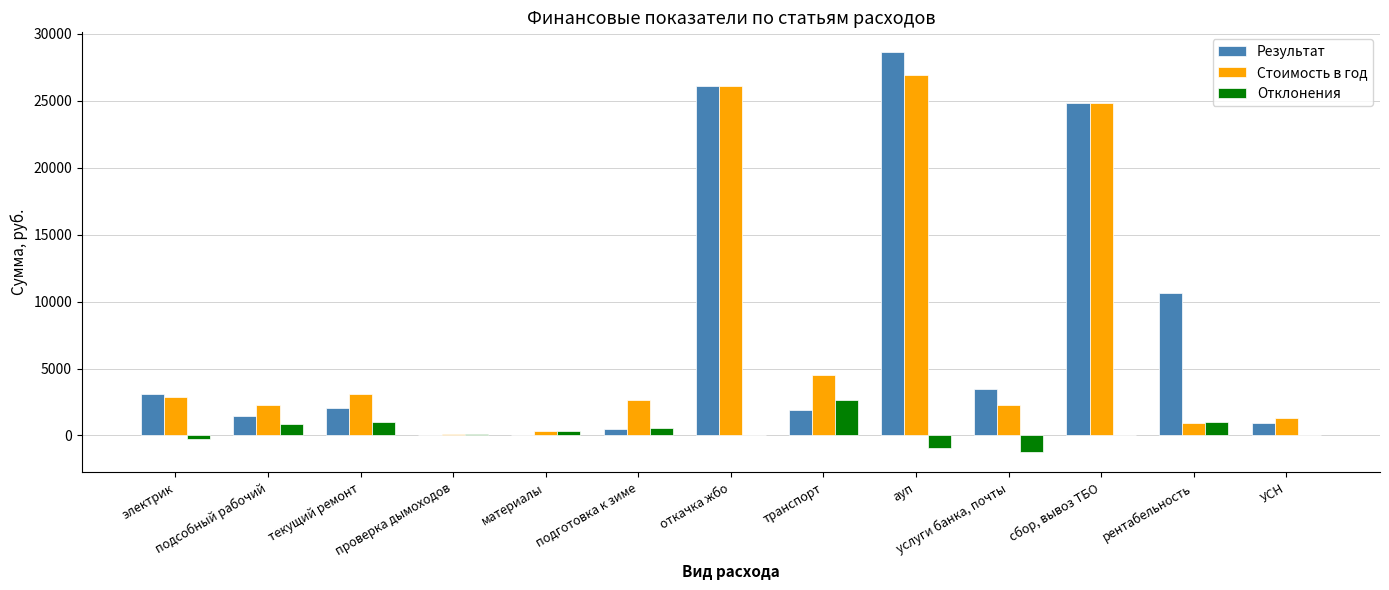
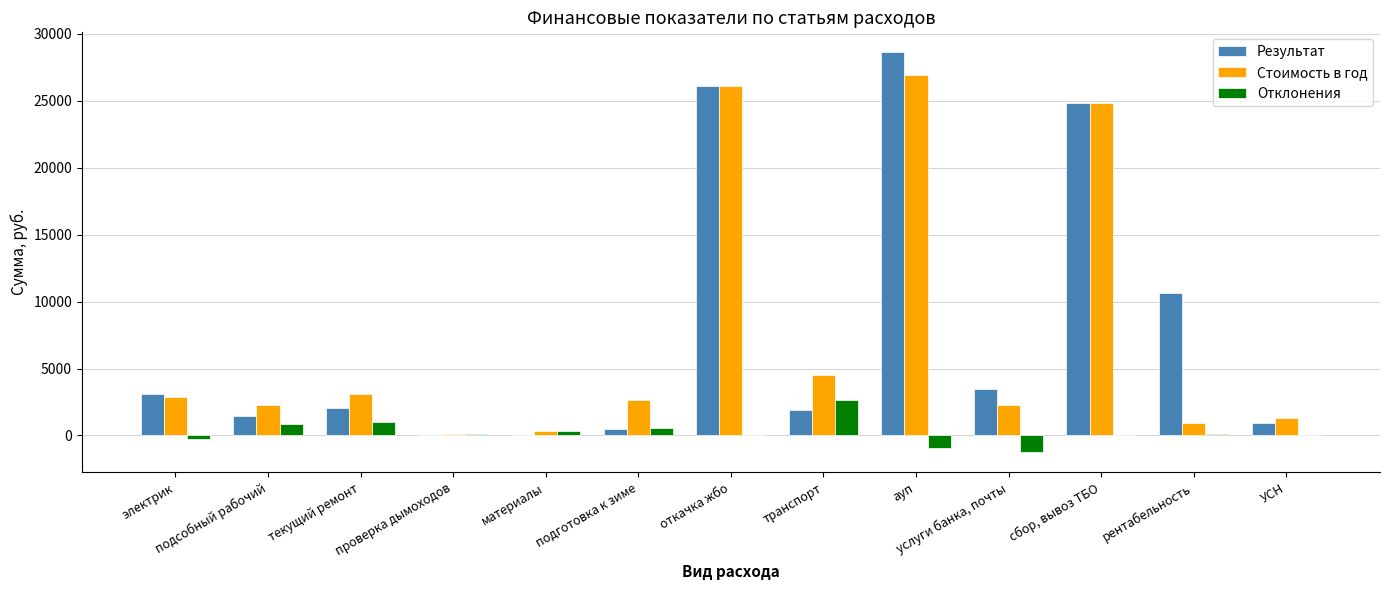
  {
    "Результат": {
      "электрик": 3100,
      "подсобный рабочий": 1400,
      "текущий ремонт": 2100,
      "проверка дымоходов": 0,
      "материалы": 0,
      "подготовка к зиме": 500,
      "откачка жбо": 26100,
      "транспорт": 1900,
      "ауп": 28600,
      "услуги банка, почты": 3500,
      "сбор, вывоз ТБО": 24900,
      "рентабельность": 10600,
      "УСН": 900
    },
    "Стоимость в год": {
      "электрик": 2800,
      "подсобный рабочий": 2300,
      "текущий ремонт": 3100,
      "материалы": 300,
      "подготовка к зиме": 2600,
      "откачка жбо": 26100,
      "транспорт": 4600,
      "ауп": 27000,
      "услуги банка, почты": 2200,
      "сбор, вывоз ТБО": 24900,
      "рентабельность": 900,
      "УСН": 1300
    },
    "Отклонения": {
      "электрик": -300,
      "подсобный рабочий": 900,
      "текущий ремонт": 1000,
      "материалы": 300,
      "подготовка к зиме": 600,
      "транспорт": 2700,
      "ауп": -900,
      "услуги банка, почты": -1300,
-     "рентабельность": 1000
+     "рентабельность": 100
    }
  }
